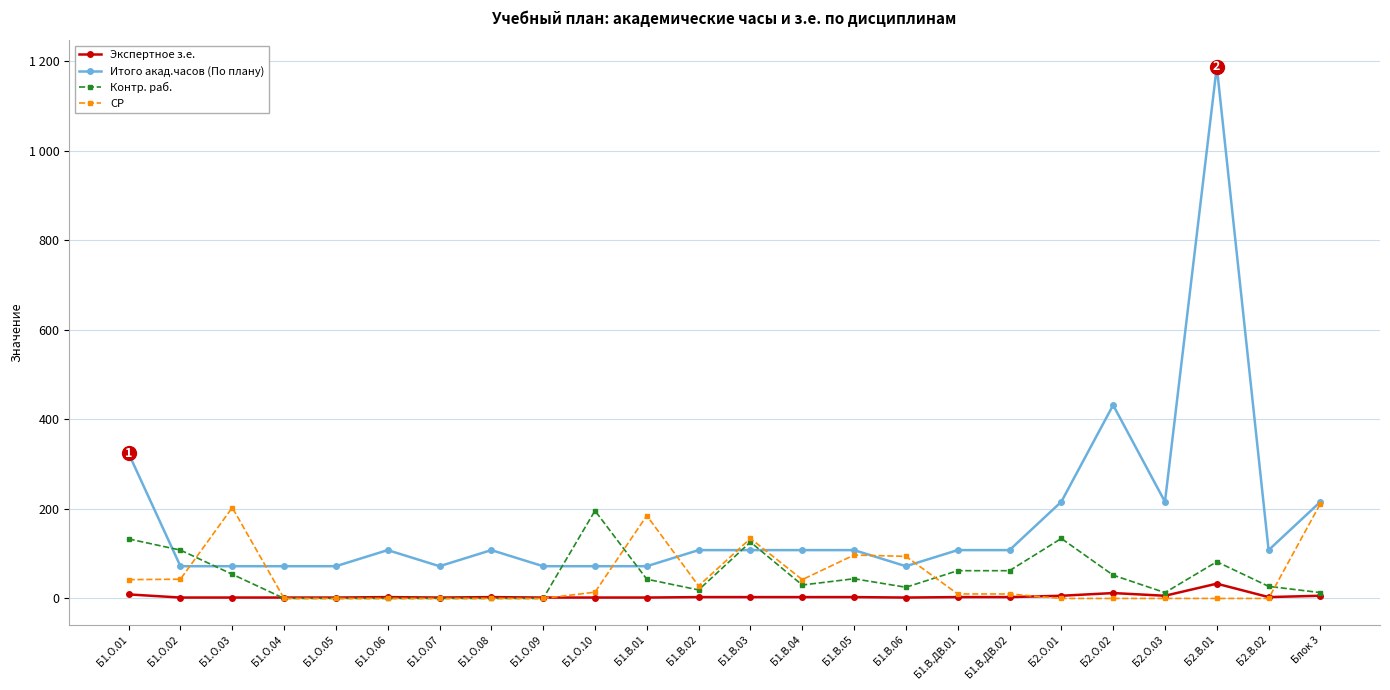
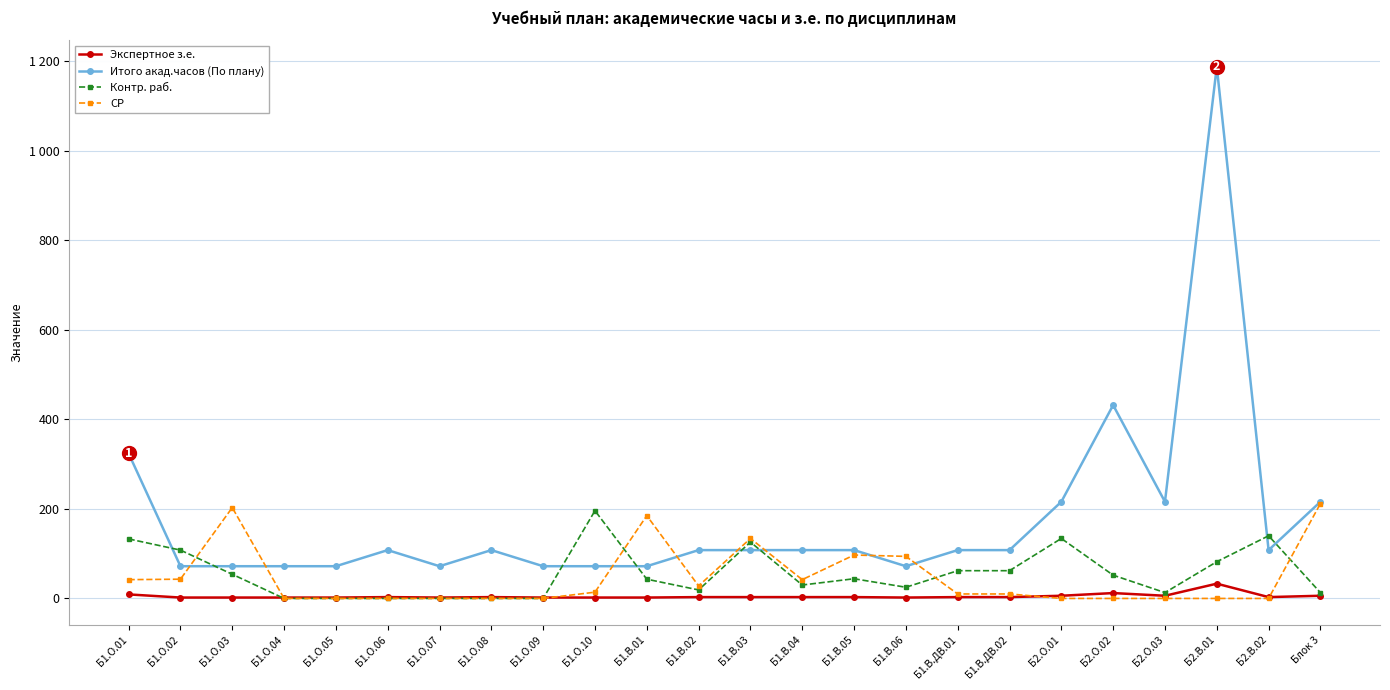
  {
    "Итого акад.часов (По плану)": {
      "Б1.О.02": 70,
      "Б1.О.03": 70,
      "Б1.О.04": 70,
      "Б1.О.05": 70,
      "Б1.О.06": 110,
      "Б1.О.07": 70,
      "Б1.О.08": 110,
      "Б1.О.09": 70,
      "Б1.О.10": 70,
      "Б1.В.01": 70,
      "Б1.В.02": 110,
      "Б1.В.03": 110,
      "Б1.В.04": 110,
      "Б1.В.05": 110,
      "Б1.В.06": 70,
      "Б1.В.ДВ.01": 110,
      "Б1.В.ДВ.02": 110,
      "Б2.О.01": 220,
      "Б2.О.02": 430,
      "Б2.О.03": 220,
      "Б2.В.02": 110
    },
    "Контр. раб.": {
      "Б1.О.01": 130,
      "Б1.О.02": 110,
      "Б1.О.03": 50,
      "Б1.О.10": 200,
      "Б1.В.01": 40,
      "Б1.В.02": 20,
      "Б1.В.03": 130,
      "Б1.В.04": 30,
      "Б1.В.05": 40,
      "Б1.В.06": 30,
      "Б1.В.ДВ.01": 60,
      "Б1.В.ДВ.02": 60,
      "Б2.О.01": 130,
      "Б2.О.02": 50,
      "Б2.О.03": 10,
      "Б2.В.01": 80,
-     "Б2.В.02": 30,
+     "Б2.В.02": 140,
      "Блок 3": 10
    },
    "СР": {
      "Б1.О.01": 40,
      "Б1.О.02": 40,
      "Б1.О.03": 200,
      "Б1.О.10": 10,
      "Б1.В.01": 190,
      "Б1.В.02": 30,
      "Б1.В.03": 130,
      "Б1.В.04": 40,
      "Б1.В.05": 100,
      "Б1.В.06": 90,
      "Б1.В.ДВ.01": 10,
      "Б1.В.ДВ.02": 10,
      "Б2.О.01": 0,
      "Б2.О.02": 0,
      "Б2.О.03": 0,
      "Б2.В.01": 0
    }
  }
